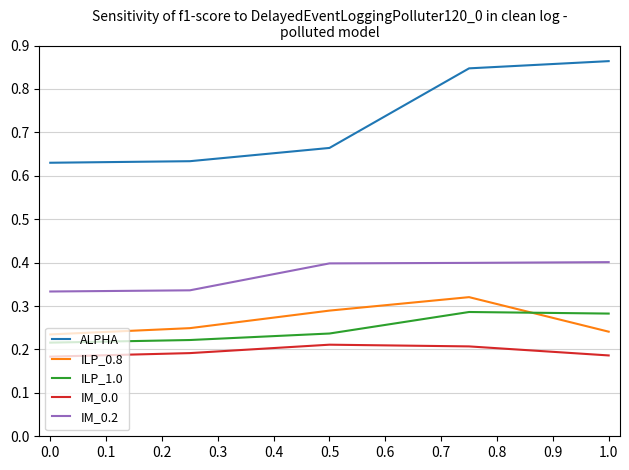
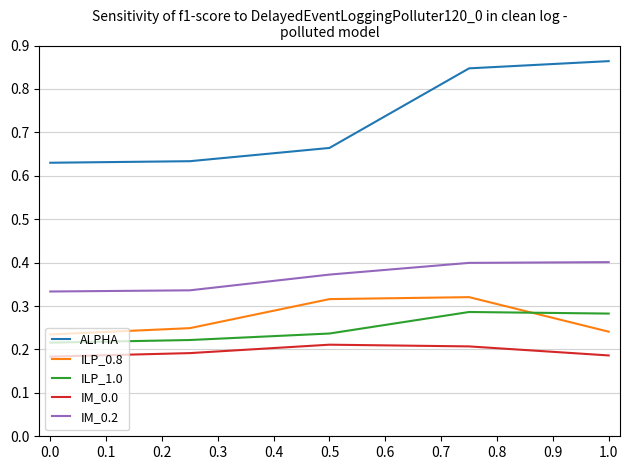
  {
    "ALPHA": {
      "0.0": 0.63,
      "0.5": 0.66,
      "1.0": 0.86
    },
    "ILP_0.8": {
-     "0.5": 0.29,
+     "0.5": 0.32,
      "1.0": 0.24
    },
    "ILP_1.0": {
      "0.5": 0.24,
      "1.0": 0.28
    },
    "IM_0.0": {
      "0.5": 0.21,
      "1.0": 0.19
    },
    "IM_0.2": {
      "0.0": 0.33,
-     "0.5": 0.40,
+     "0.5": 0.37,
      "1.0": 0.40
    }
  }
